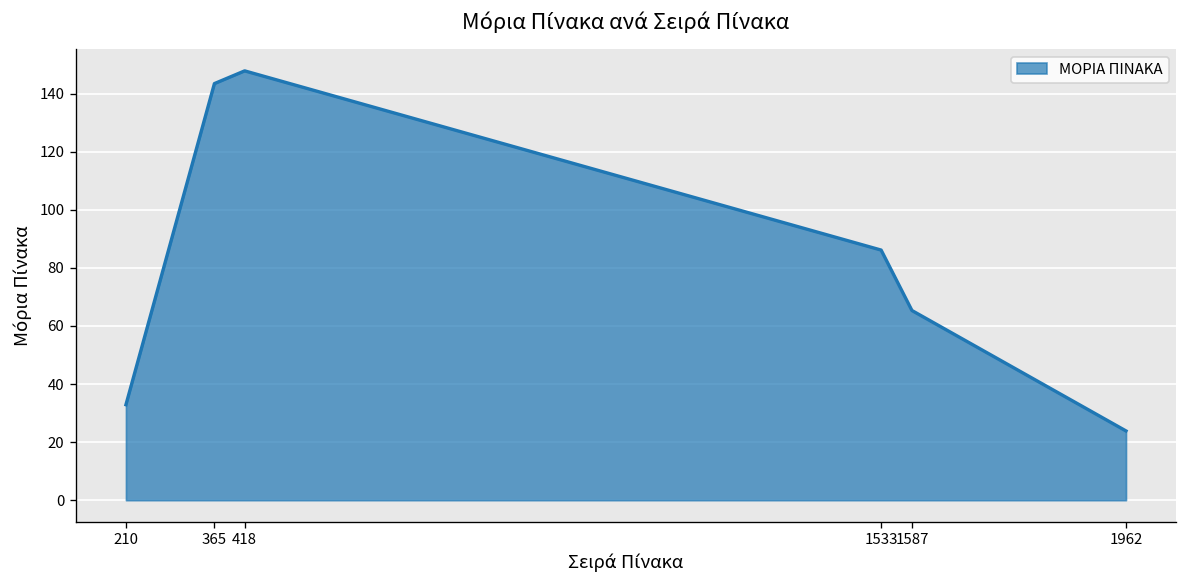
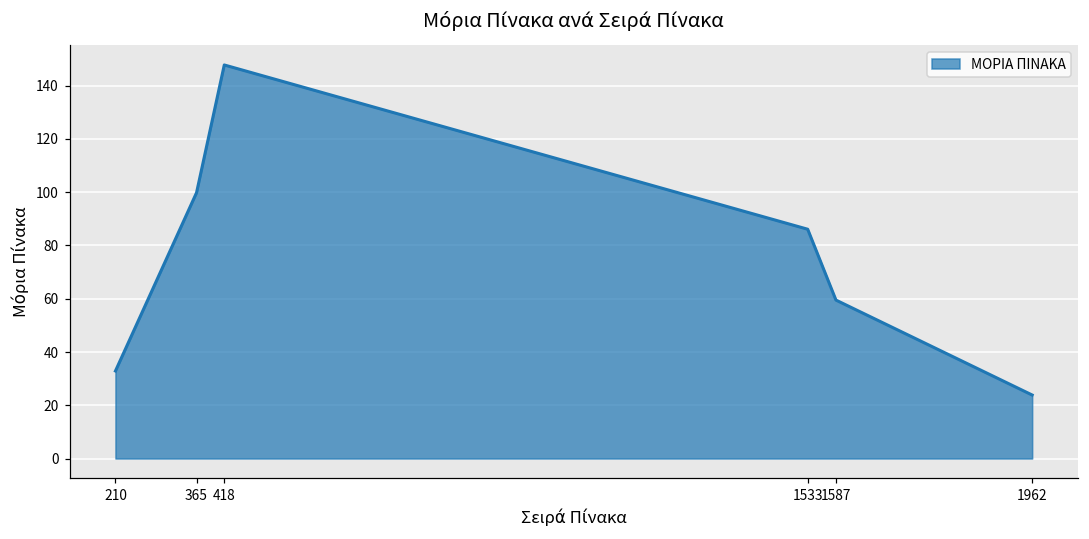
  {
    "210": 33,
-   "365": 143,
+   "365": 100,
    "418": 148,
    "1533": 86,
-   "1587": 65,
+   "1587": 60,
    "1962": 24
  }
